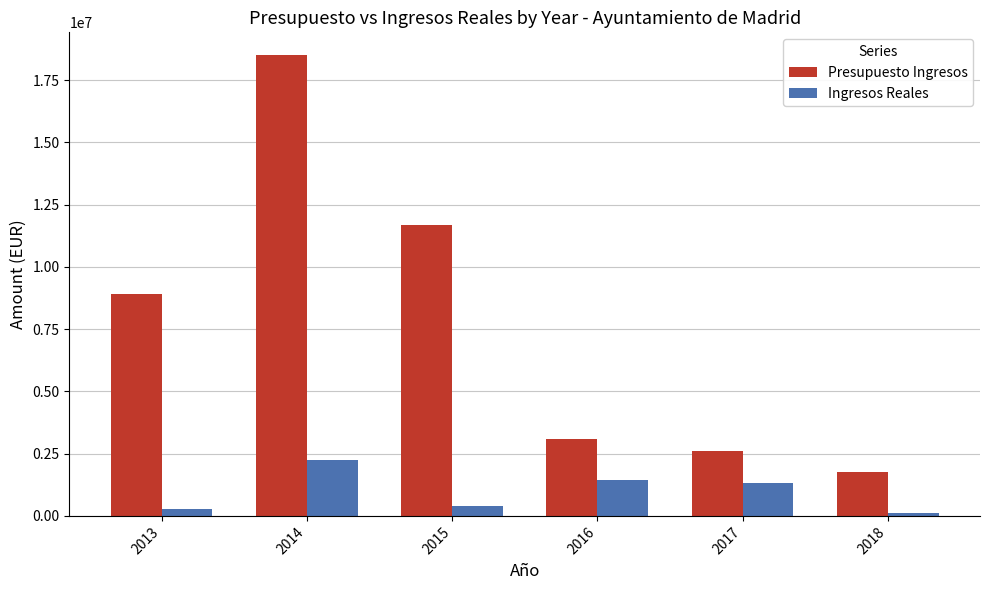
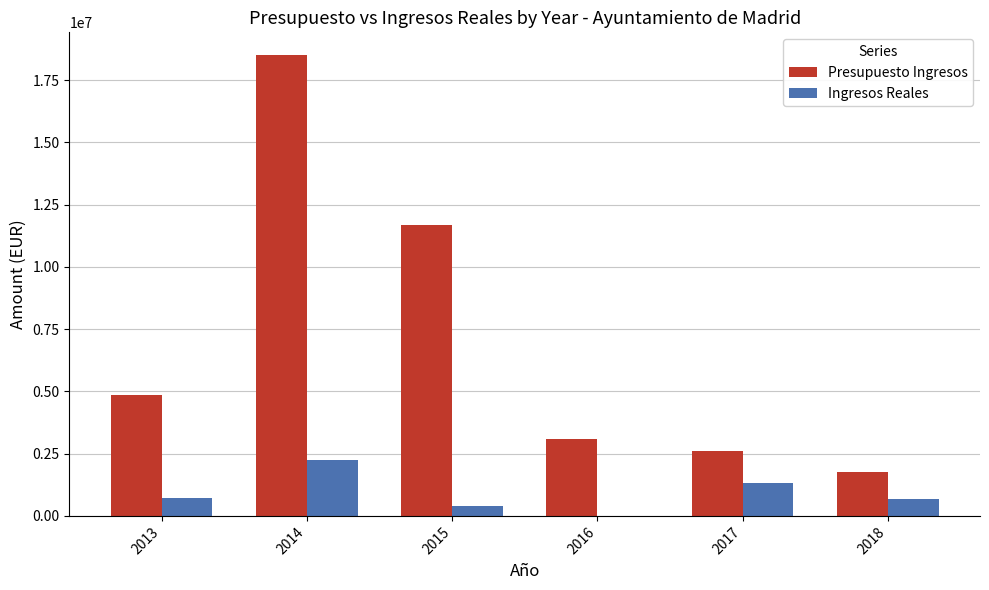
  {
    "Presupuesto Ingresos": {
-     "2013": 8900000,
+     "2013": 4800000,
      "2014": 18500000,
      "2015": 11700000,
      "2016": 3100000,
      "2017": 2600000,
      "2018": 1800000
    },
    "Ingresos Reales": {
-     "2013": 300000,
+     "2013": 700000,
      "2014": 2200000,
      "2015": 400000,
-     "2016": 1400000,
+     "2016": 0,
      "2017": 1300000,
-     "2018": 100000
+     "2018": 700000
    }
  }
